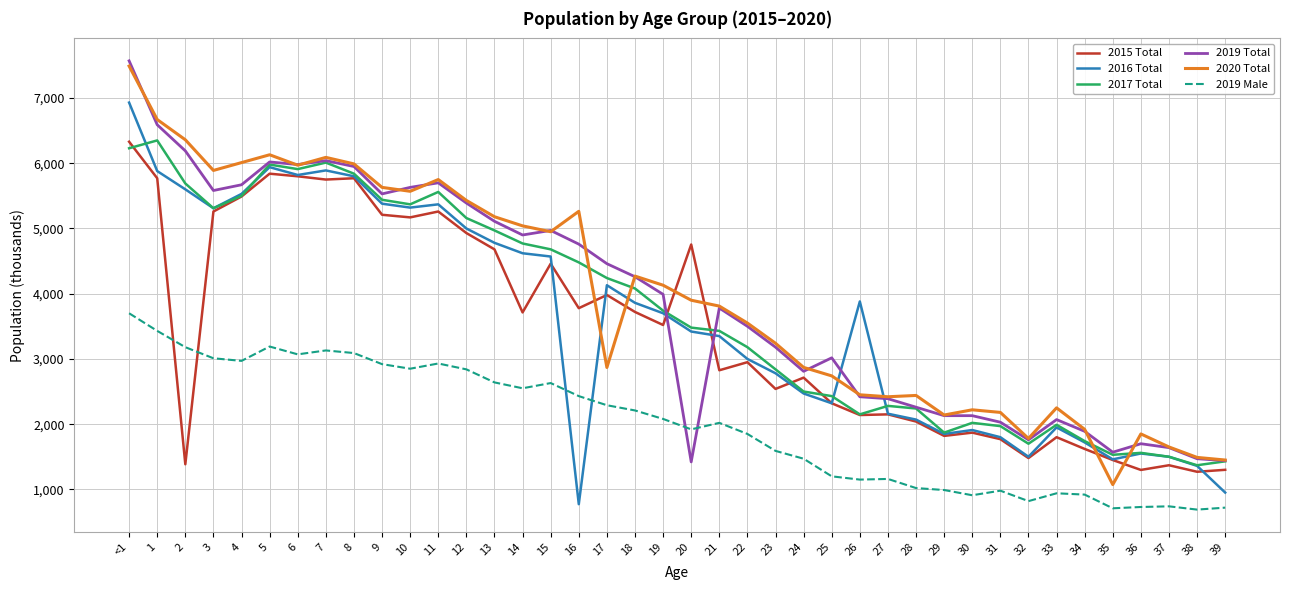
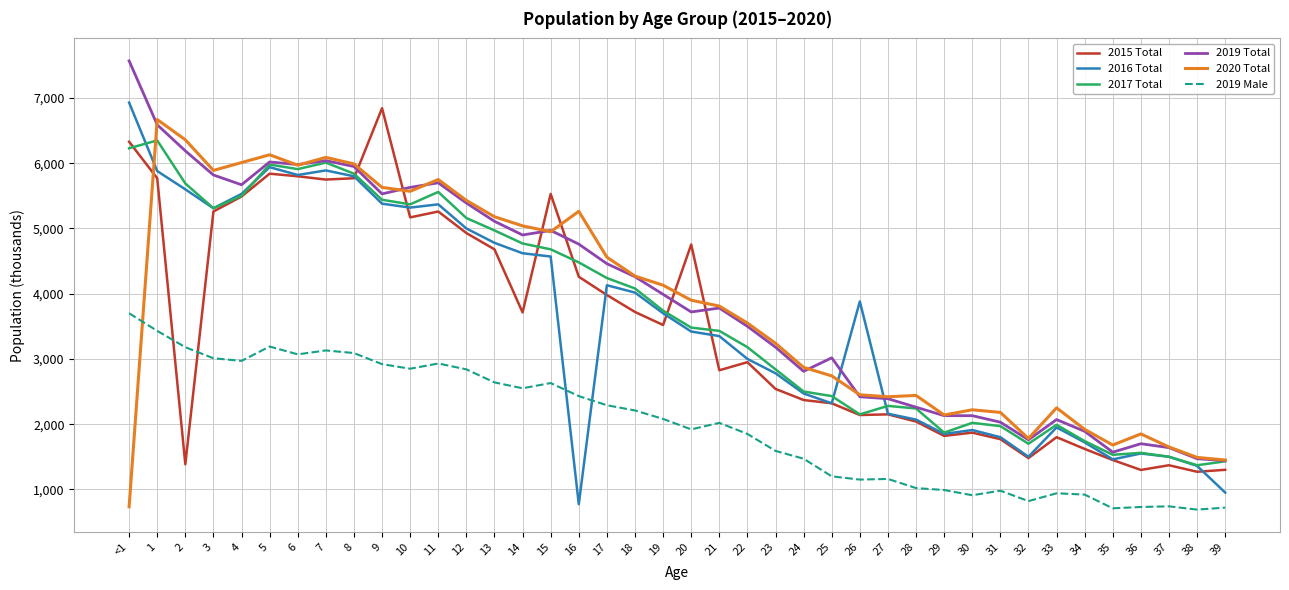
  {
    "2015 Total": {
      "<1": "6,300",
      "1": "5,800",
      "2": "1,400",
      "3": "5,300",
      "5": "5,800",
      "7": "5,800",
-     "9": "5,200",
+     "9": "6,800",
      "10": "5,200",
      "11": "5,300",
      "12": "4,900",
      "13": "4,700",
      "14": "3,700",
-     "15": "4,500",
-     "16": "3,800",
+     "15": "5,500",
+     "16": "4,300",
      "17": "4,000",
      "18": "3,700",
      "19": "3,500",
      "20": "4,800",
      "21": "2,800",
      "22": "3,000",
      "23": "2,500",
-     "24": "2,700",
+     "24": "2,400",
      "30": "1,900",
      "33": "1,800",
      "34": "1,600",
      "36": "1,300",
      "37": "1,400",
      "38": "1,300",
      "39": "1,300"
    },
    "2016 Total": {
      "<1": "6,900",
      "1": "5,900",
      "2": "5,600",
      "5": "5,900",
      "7": "5,900",
      "9": "5,400",
      "10": "5,300",
      "11": "5,400",
      "12": "5,000",
      "13": "4,800",
      "14": "4,600",
      "15": "4,600",
      "16": "800",
      "17": "4,100",
-     "18": "3,900",
+     "18": "4,000",
      "19": "3,700",
      "20": "3,400",
      "21": "3,400",
      "22": "3,000",
      "23": "2,800",
      "26": "3,900",
      "30": "1,900",
      "33": "2,000",
      "39": "1,000"
    },
    "2019 Total": {
      "<1": "7,600",
      "1": "6,600",
      "2": "6,200",
-     "3": "5,600",
+     "3": "5,800",
      "4": "5,700",
      "5": "6,000",
      "8": "6,000",
      "9": "5,500",
      "10": "5,600",
      "11": "5,700",
      "12": "5,400",
      "13": "5,100",
      "14": "4,900",
      "16": "4,800",
      "17": "4,500",
      "19": "4,000",
-     "20": "1,400",
+     "20": "3,700",
      "22": "3,500",
      "23": "3,200",
      "24": "2,800",
      "25": "3,000",
      "30": "2,100",
      "31": "2,000",
      "33": "2,100",
      "35": "1,600",
      "36": "1,700"
    },
    "2020 Total": {
-     "<1": "7,500",
+     "<1": "700",
      "1": "6,700",
      "2": "6,400",
      "3": "5,900",
      "4": "6,000",
      "5": "6,100",
      "7": "6,100",
      "8": "6,000",
      "9": "5,600",
      "10": "5,600",
      "11": "5,800",
      "12": "5,400",
      "13": "5,200",
      "14": "5,000",
      "16": "5,300",
-     "17": "2,900",
+     "17": "4,600",
      "19": "4,100",
      "20": "3,900",
      "22": "3,600",
      "23": "3,200",
      "24": "2,900",
      "25": "2,700",
      "28": "2,400",
      "30": "2,200",
      "31": "2,200",
      "33": "2,300",
-     "35": "1,100",
+     "35": "1,700",
      "36": "1,900"
    }
  }
